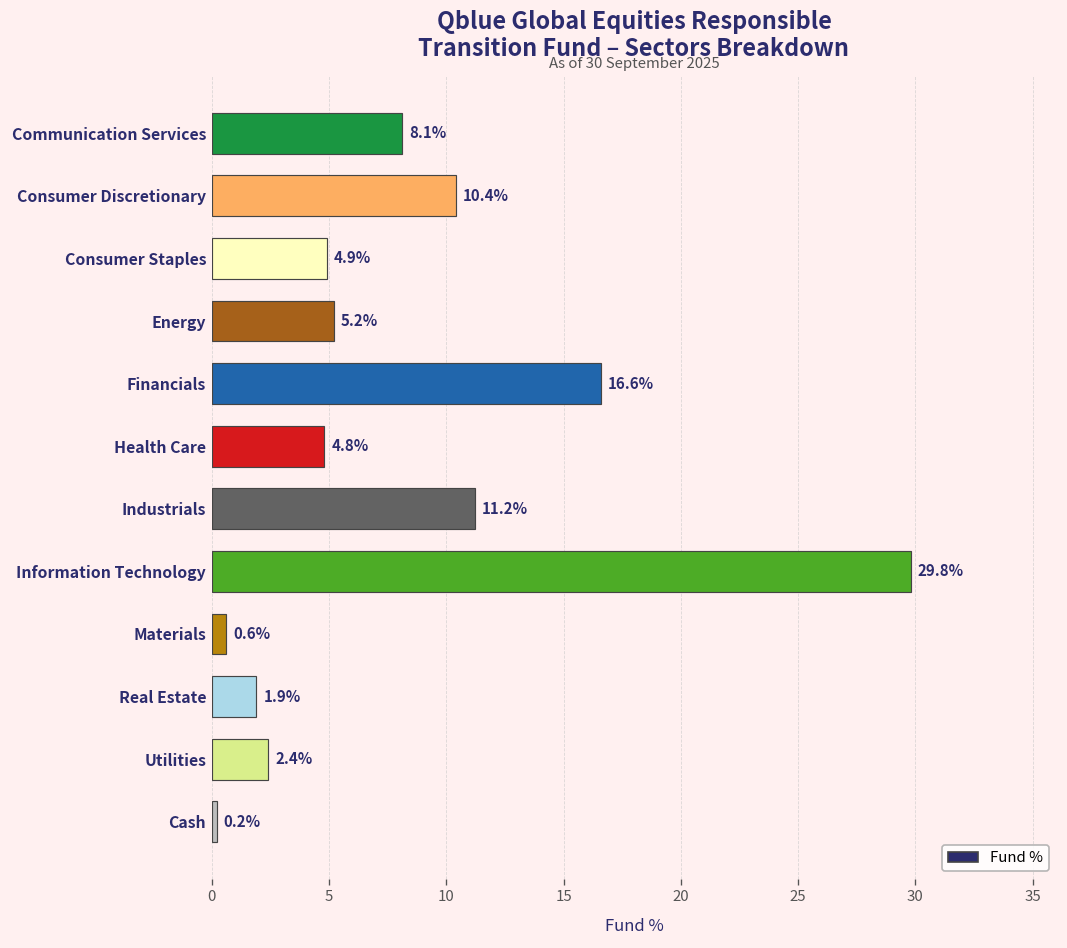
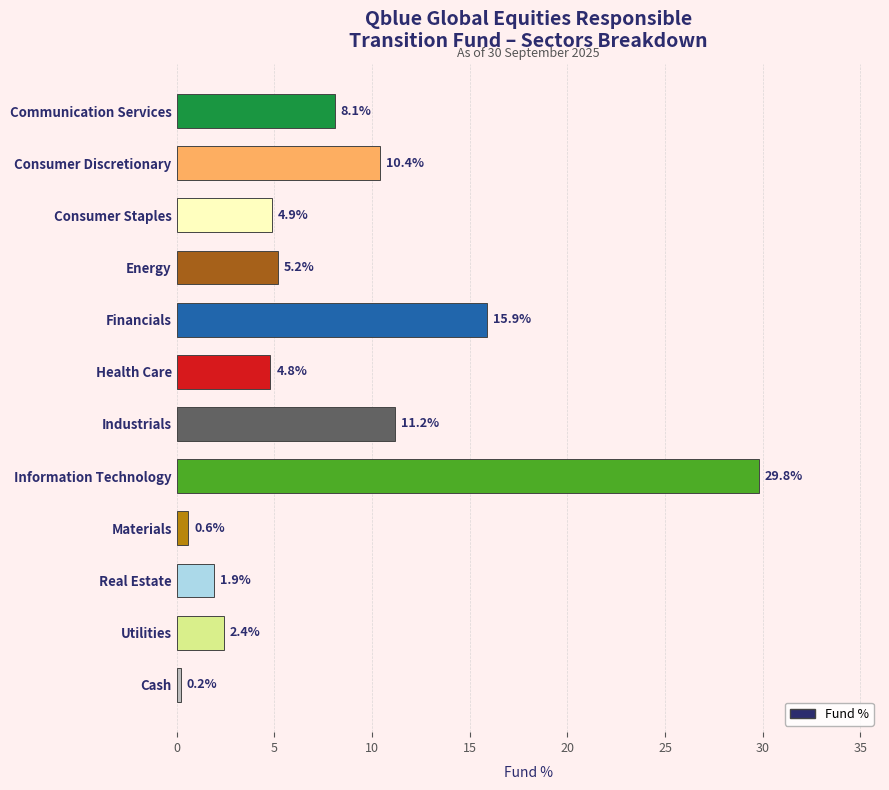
  {
    "Communication Services": "8.1%",
    "Consumer Discretionary": "10.4%",
    "Consumer Staples": "4.9%",
    "Energy": "5.2%",
-   "Financials": "16.6%",
+   "Financials": "15.9%",
    "Health Care": "4.8%",
    "Industrials": "11.2%",
    "Information Technology": "29.8%",
    "Materials": "0.6%",
    "Real Estate": "1.9%",
    "Utilities": "2.4%",
    "Cash": "0.2%"
  }
